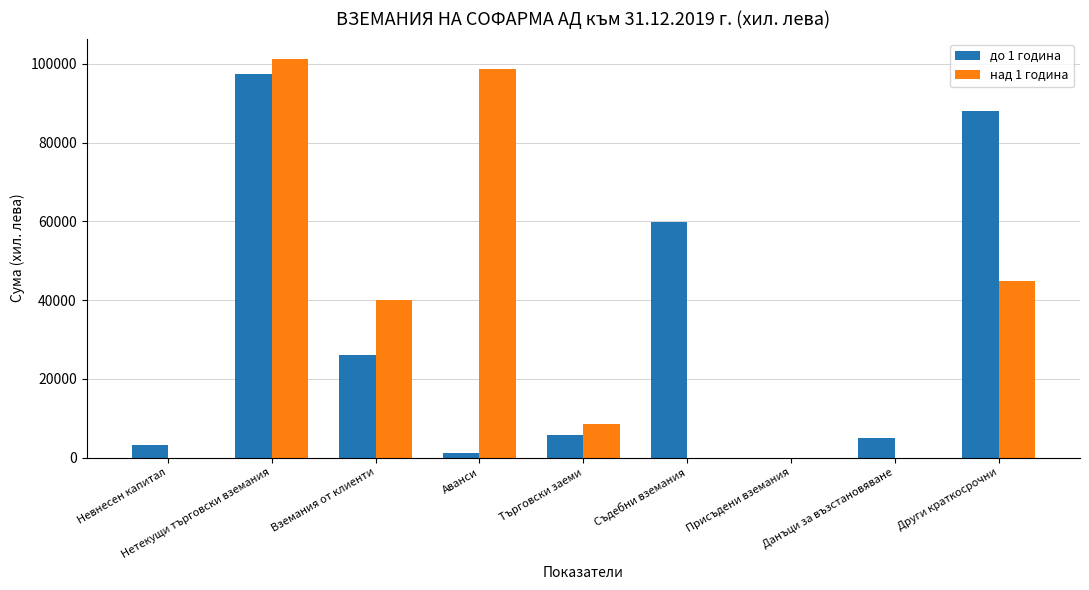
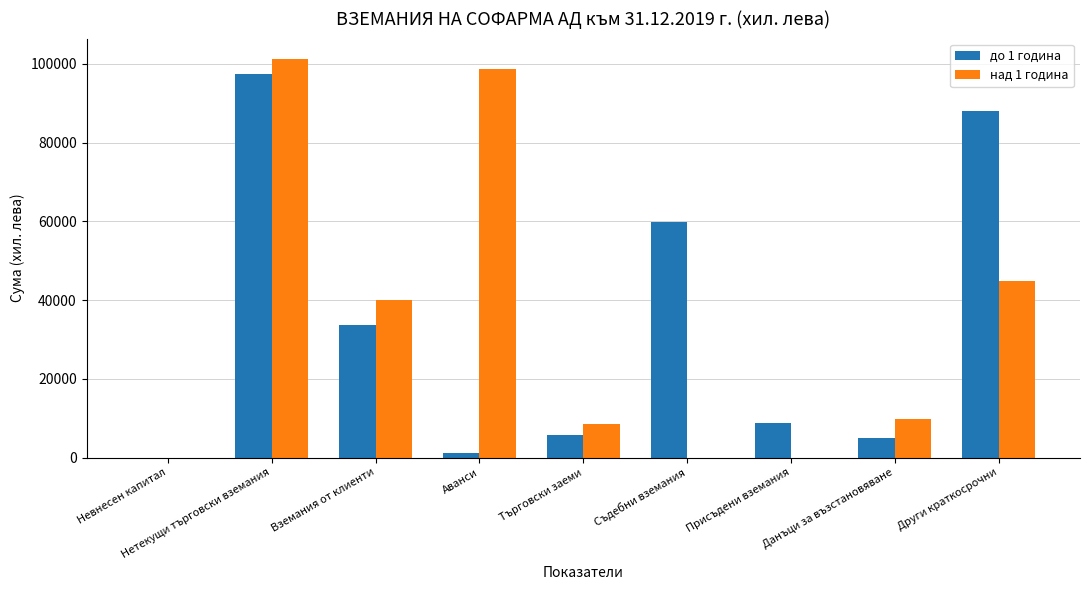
  {
    "до 1 година": {
-     "Невнесен капитал": 3000,
+     "Невнесен капитал": 0,
      "Нетекущи търговски вземания": 97000,
-     "Вземания от клиенти": 26000,
+     "Вземания от клиенти": 34000,
      "Аванси": 1000,
      "Търговски заеми": 6000,
      "Съдебни вземания": 60000,
-     "Присъдени вземания": 0,
+     "Присъдени вземания": 9000,
      "Данъци за възстановяване": 5000,
      "Други краткосрочни": 88000
    },
    "над 1 година": {
      "Невнесен капитал": 0,
      "Нетекущи търговски вземания": 101000,
      "Вземания от клиенти": 40000,
      "Аванси": 99000,
      "Търговски заеми": 9000,
      "Съдебни вземания": 0,
      "Присъдени вземания": 0,
-     "Данъци за възстановяване": 0,
+     "Данъци за възстановяване": 10000,
      "Други краткосрочни": 45000
    }
  }
